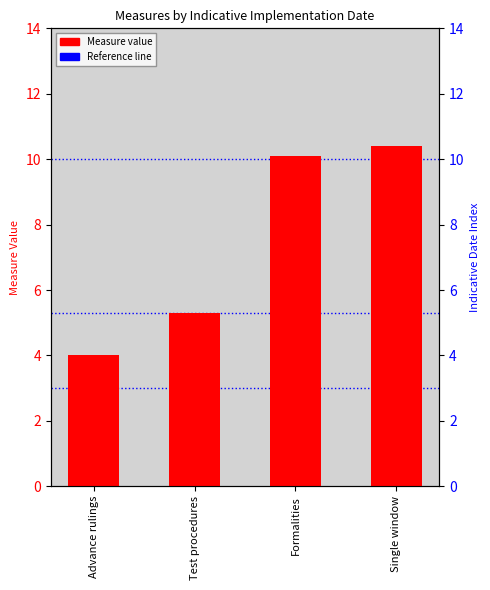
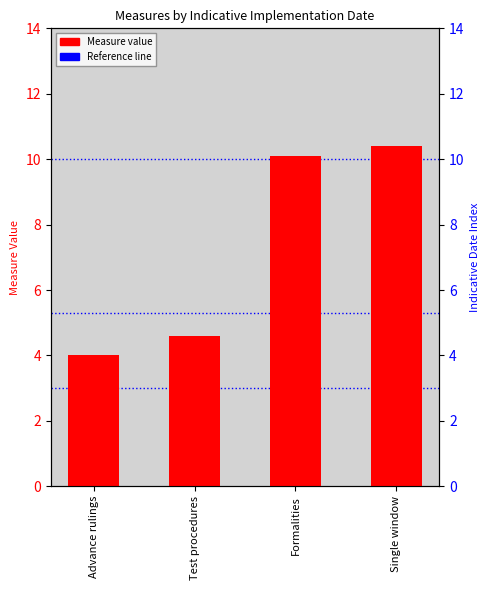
  {
    "Advance rulings": 4.0,
-   "Test procedures": 5.3,
+   "Test procedures": 4.6,
    "Formalities": 10.1,
    "Single window": 10.4
  }
